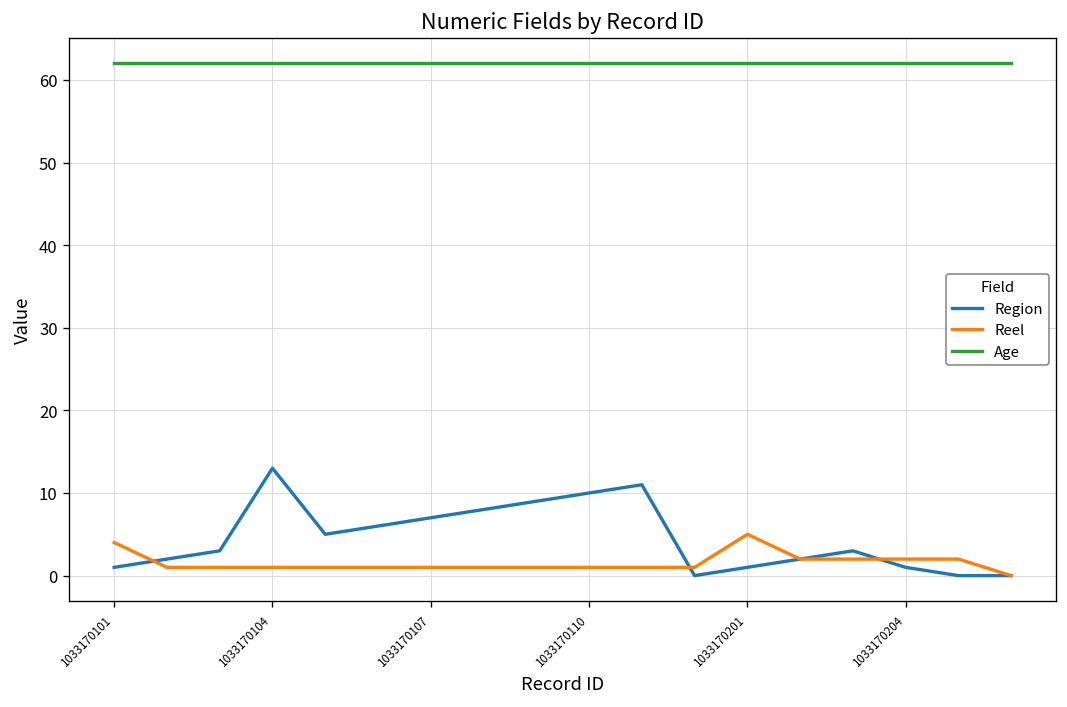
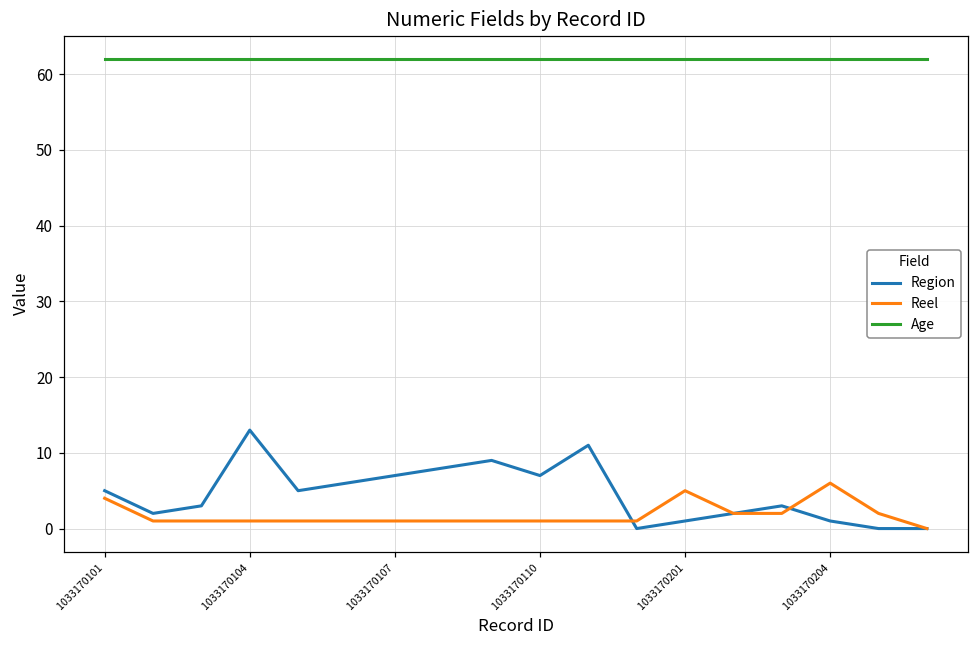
  {
    "Region": {
-     "1033170101": 1,
+     "1033170101": 5,
      "1033170104": 13,
      "1033170107": 7,
-     "1033170110": 10,
+     "1033170110": 7,
      "1033170201": 1,
      "1033170204": 1
    },
    "Reel": {
      "1033170101": 4,
      "1033170104": 1,
      "1033170107": 1,
      "1033170110": 1,
      "1033170201": 5,
-     "1033170204": 2
+     "1033170204": 6
    },
    "Age": {
      "1033170101": 62,
      "1033170104": 62,
      "1033170107": 62,
      "1033170110": 62,
      "1033170201": 62,
      "1033170204": 62
    }
  }
